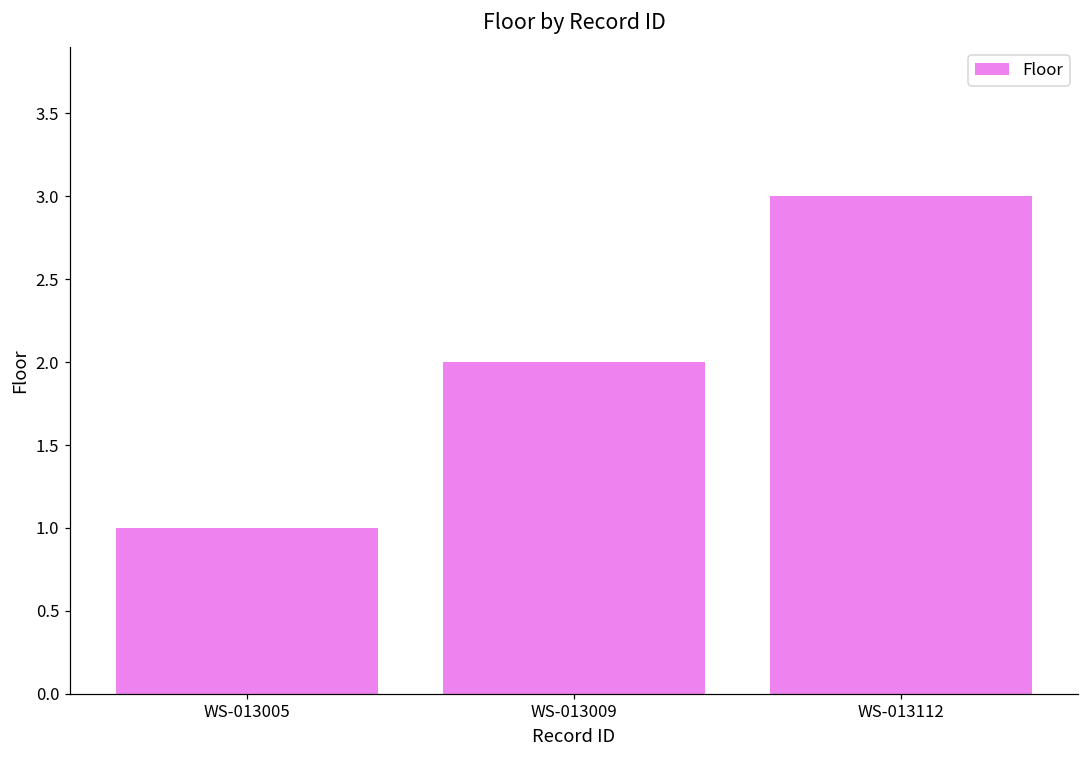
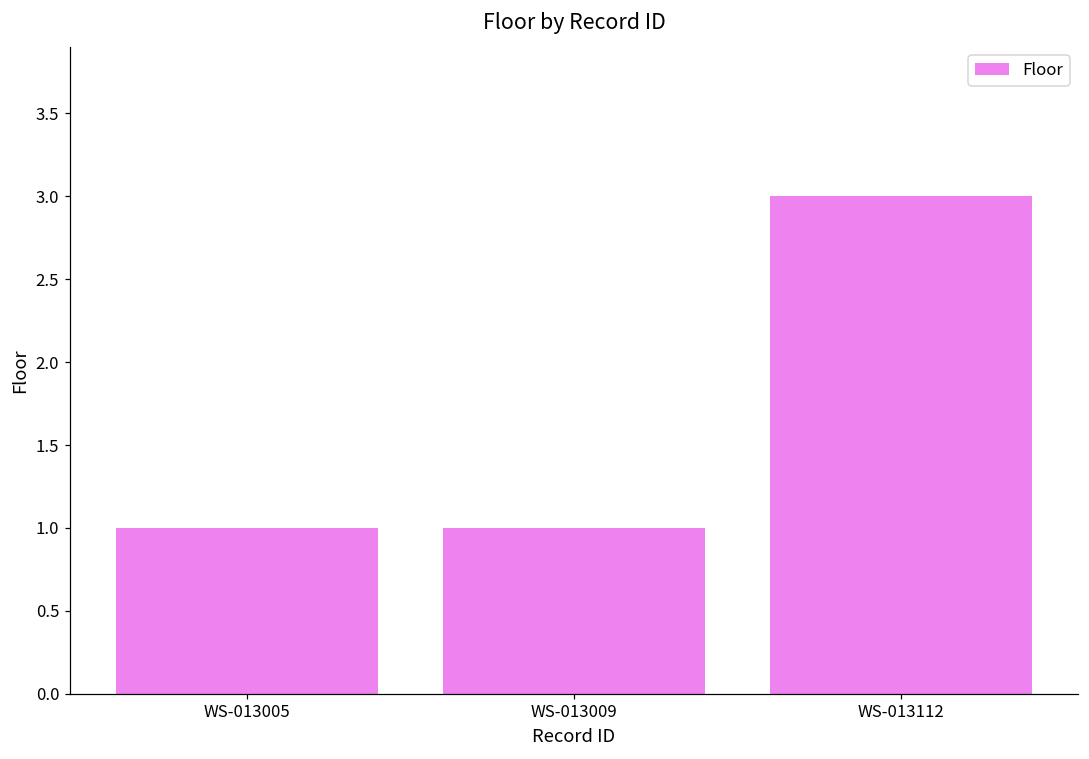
  {
    "WS-013005": 1,
-   "WS-013009": 2,
+   "WS-013009": 1,
    "WS-013112": 3
  }
